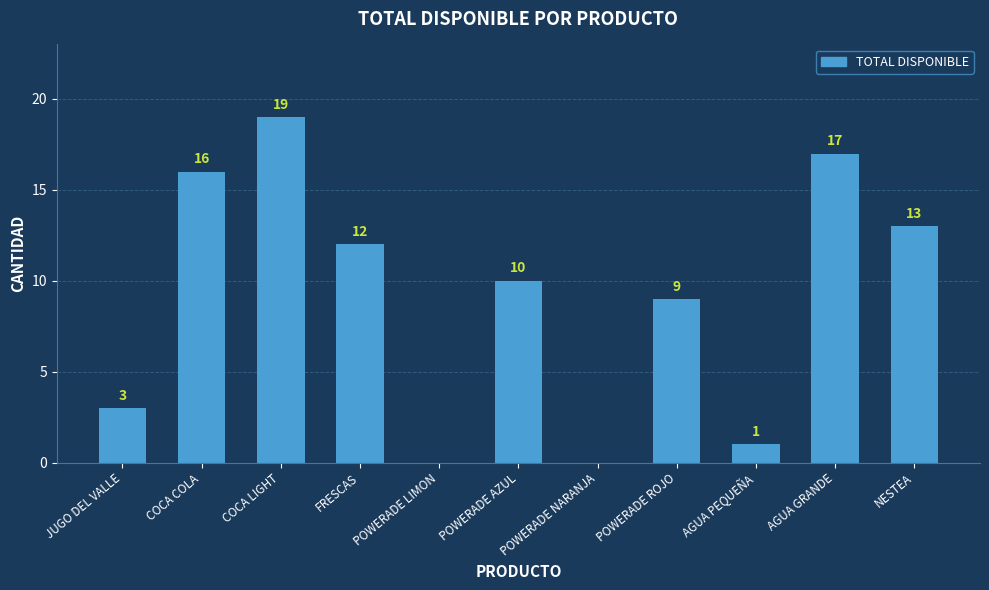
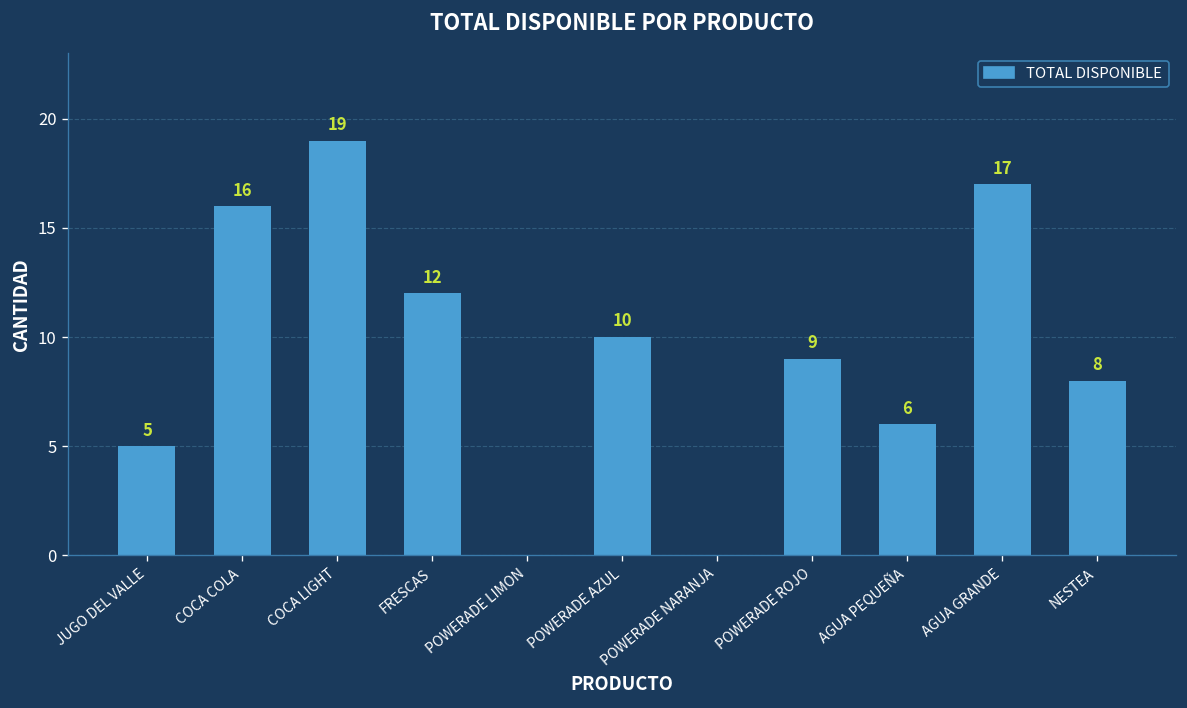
  {
-   "JUGO DEL VALLE": 3,
+   "JUGO DEL VALLE": 5,
    "COCA COLA": 16,
    "COCA LIGHT": 19,
    "FRESCAS": 12,
    "POWERADE AZUL": 10,
    "POWERADE ROJO": 9,
-   "AGUA PEQUEÑA": 1,
+   "AGUA PEQUEÑA": 6,
    "AGUA GRANDE": 17,
-   "NESTEA": 13
+   "NESTEA": 8
  }
